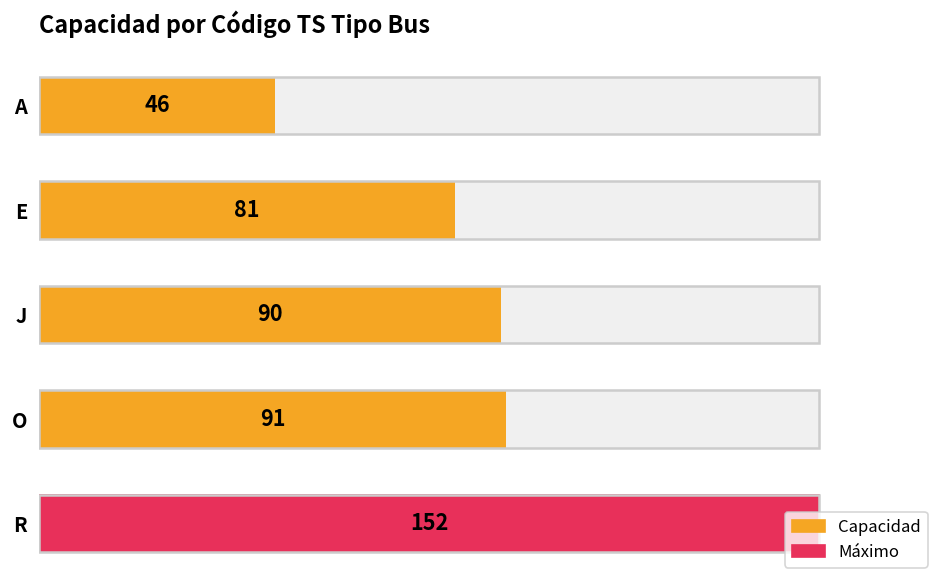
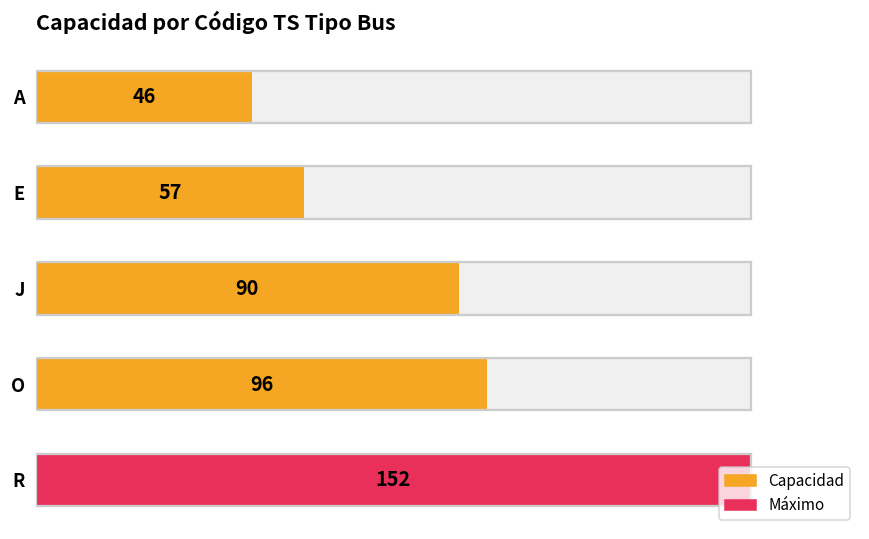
  {
    "Capacidad": {
-     "E": 81,
-     "O": 91
+     "E": 57,
+     "O": 96
    }
  }
